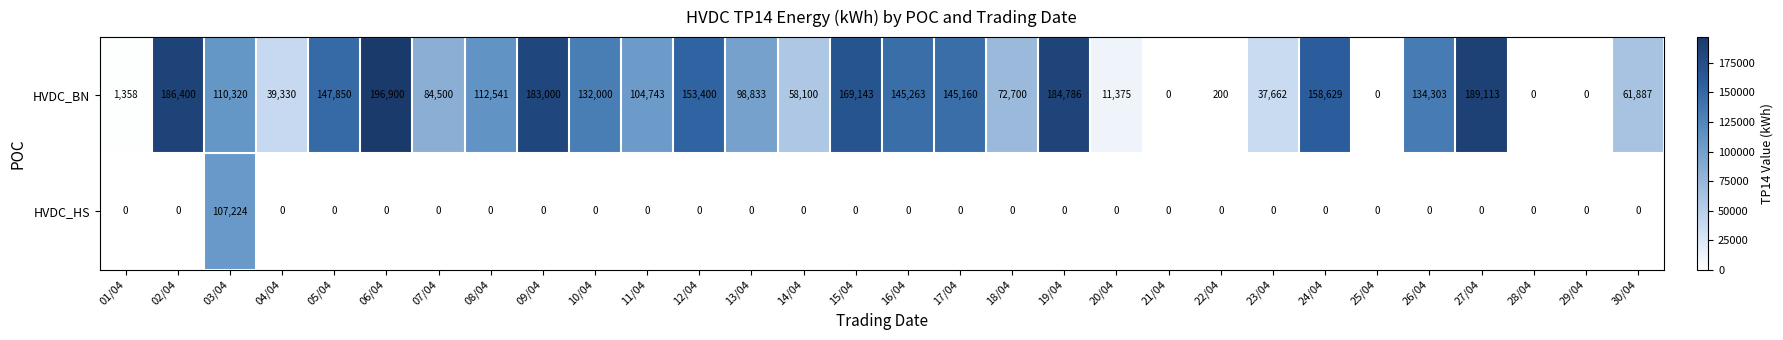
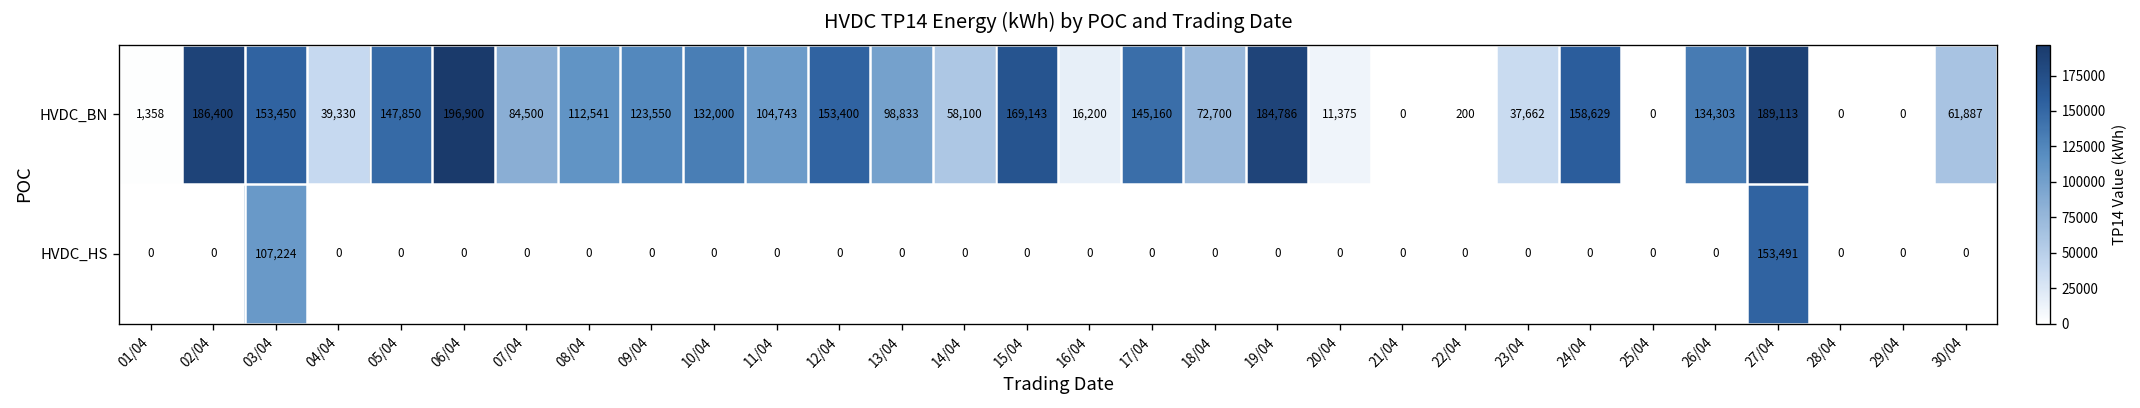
  {
    "HVDC_BN": {
      "01/04": "1,358",
      "02/04": "186,400",
-     "03/04": "110,320",
+     "03/04": "153,450",
      "04/04": "39,330",
      "05/04": "147,850",
      "06/04": "196,900",
      "07/04": "84,500",
      "08/04": "112,541",
-     "09/04": "183,000",
+     "09/04": "123,550",
      "10/04": "132,000",
      "11/04": "104,743",
      "12/04": "153,400",
      "13/04": "98,833",
      "14/04": "58,100",
      "15/04": "169,143",
-     "16/04": "145,263",
+     "16/04": "16,200",
      "17/04": "145,160",
      "18/04": "72,700",
      "19/04": "184,786",
      "20/04": "11,375",
      "21/04": "0",
      "22/04": "200",
      "23/04": "37,662",
      "24/04": "158,629",
      "25/04": "0",
      "26/04": "134,303",
      "27/04": "189,113",
      "28/04": "0",
      "29/04": "0",
      "30/04": "61,887"
    },
    "HVDC_HS": {
      "01/04": "0",
      "02/04": "0",
      "03/04": "107,224",
      "04/04": "0",
      "05/04": "0",
      "06/04": "0",
      "07/04": "0",
      "08/04": "0",
      "09/04": "0",
      "10/04": "0",
      "11/04": "0",
      "12/04": "0",
      "13/04": "0",
      "14/04": "0",
      "15/04": "0",
      "16/04": "0",
      "17/04": "0",
      "18/04": "0",
      "19/04": "0",
      "20/04": "0",
      "21/04": "0",
      "22/04": "0",
      "23/04": "0",
      "24/04": "0",
      "25/04": "0",
      "26/04": "0",
-     "27/04": "0",
+     "27/04": "153,491",
      "28/04": "0",
      "29/04": "0",
      "30/04": "0"
    }
  }
